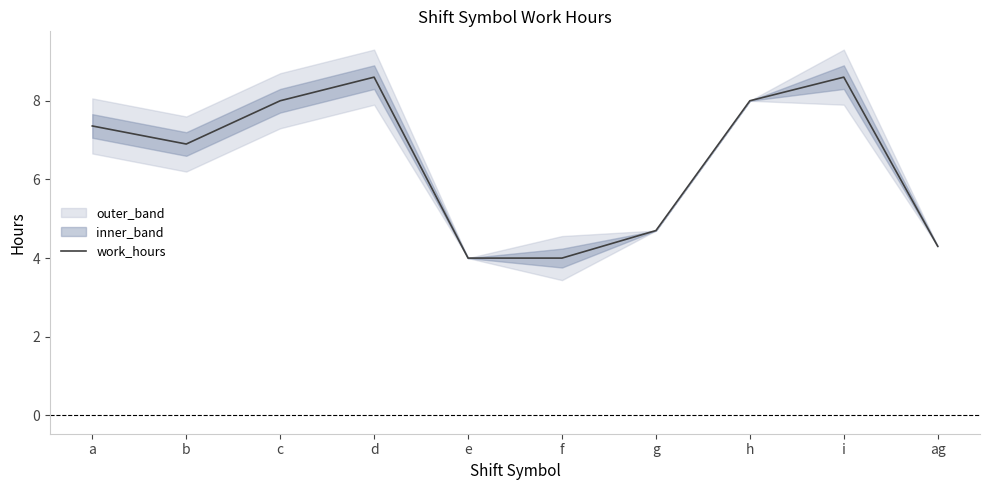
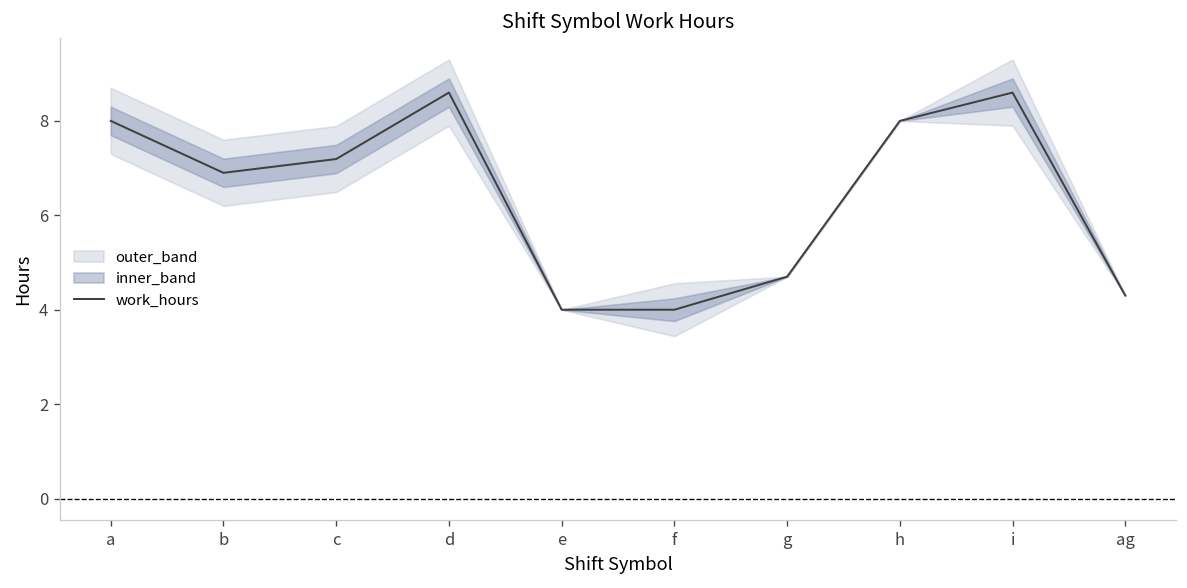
  {
    "work_hours": {
-     "a": 7.4,
+     "a": 8.0,
      "b": 6.9,
-     "c": 8.0,
+     "c": 7.2,
      "d": 8.6,
      "f": 4.0,
      "i": 8.6
    }
  }
